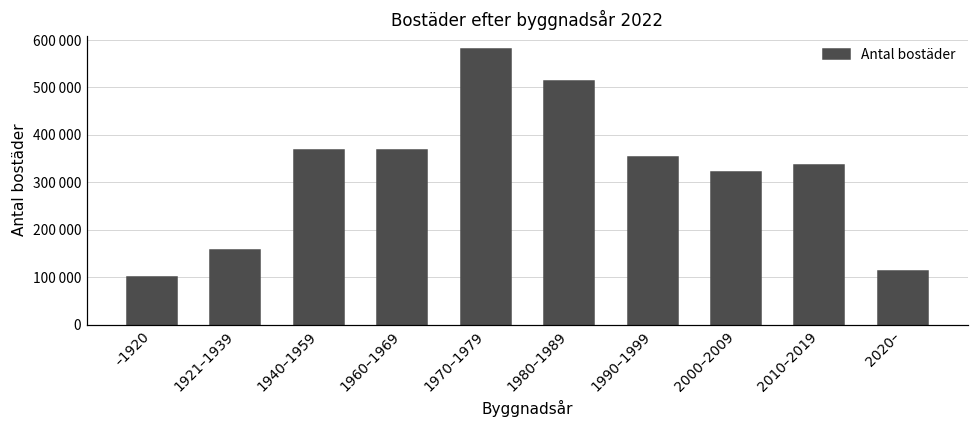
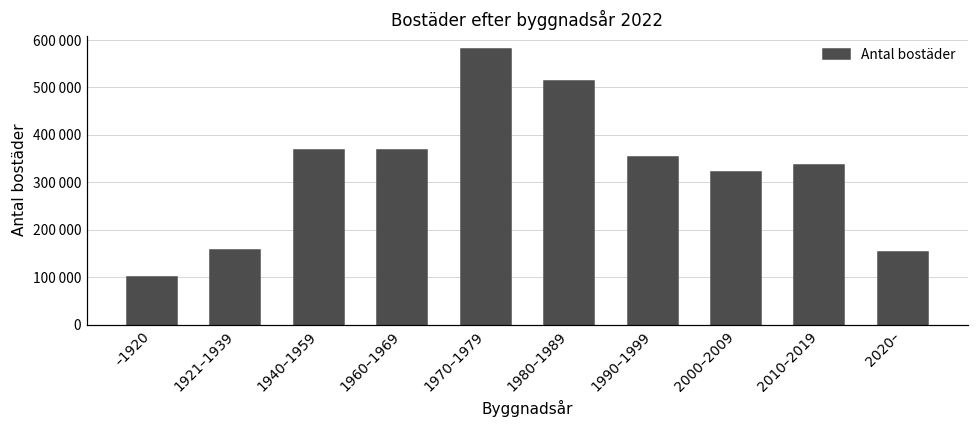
  {
    "–1920": 100000,
    "1921–1939": 160000,
    "1940–1959": 370000,
    "1960–1969": 370000,
    "1970–1979": 580000,
    "1980–1989": 510000,
    "1990–1999": 350000,
    "2000–2009": 320000,
    "2010–2019": 340000,
-   "2020–": 110000
+   "2020–": 150000
  }
